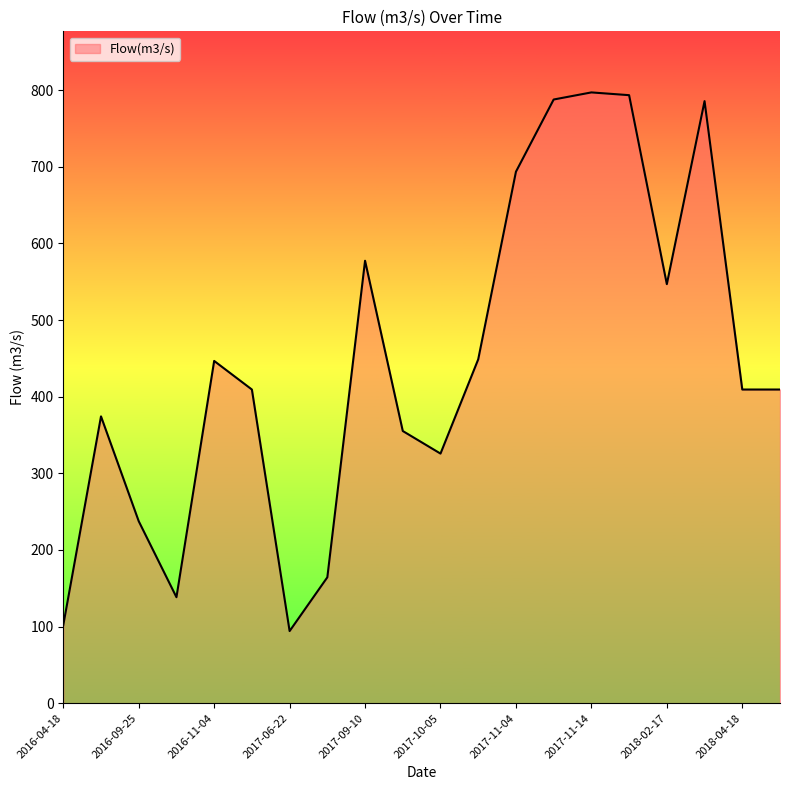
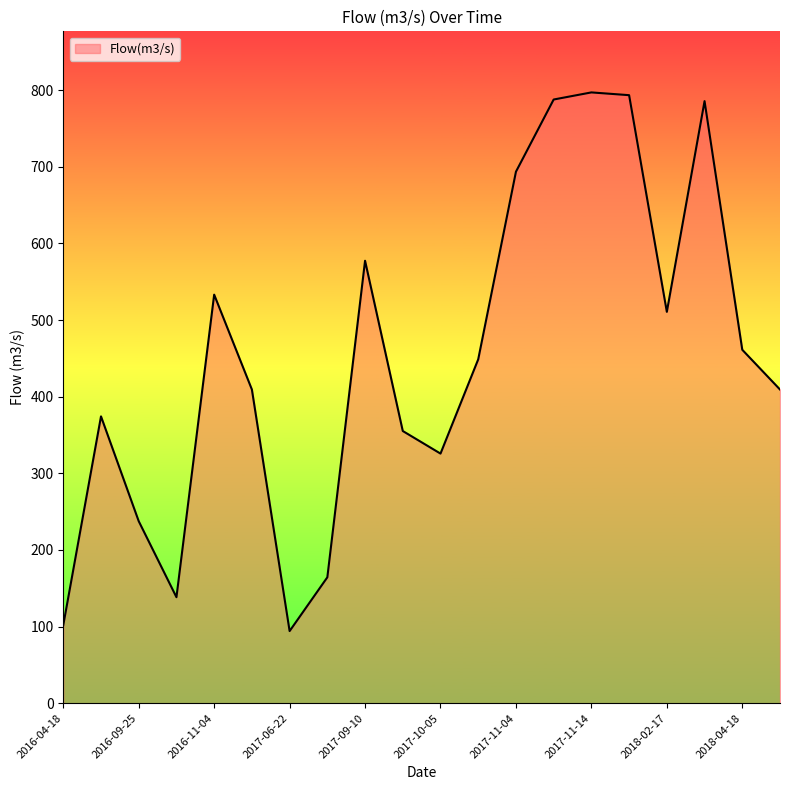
  {
    "2016-04-18": 100,
    "2016-09-25": 240,
-   "2016-11-04": 450,
+   "2016-11-04": 530,
    "2017-06-22": 90,
    "2017-09-10": 580,
    "2017-10-05": 330,
    "2017-11-04": 690,
    "2017-11-14": 800,
-   "2018-02-17": 550,
-   "2018-04-18": 410
+   "2018-02-17": 510,
+   "2018-04-18": 460
  }
